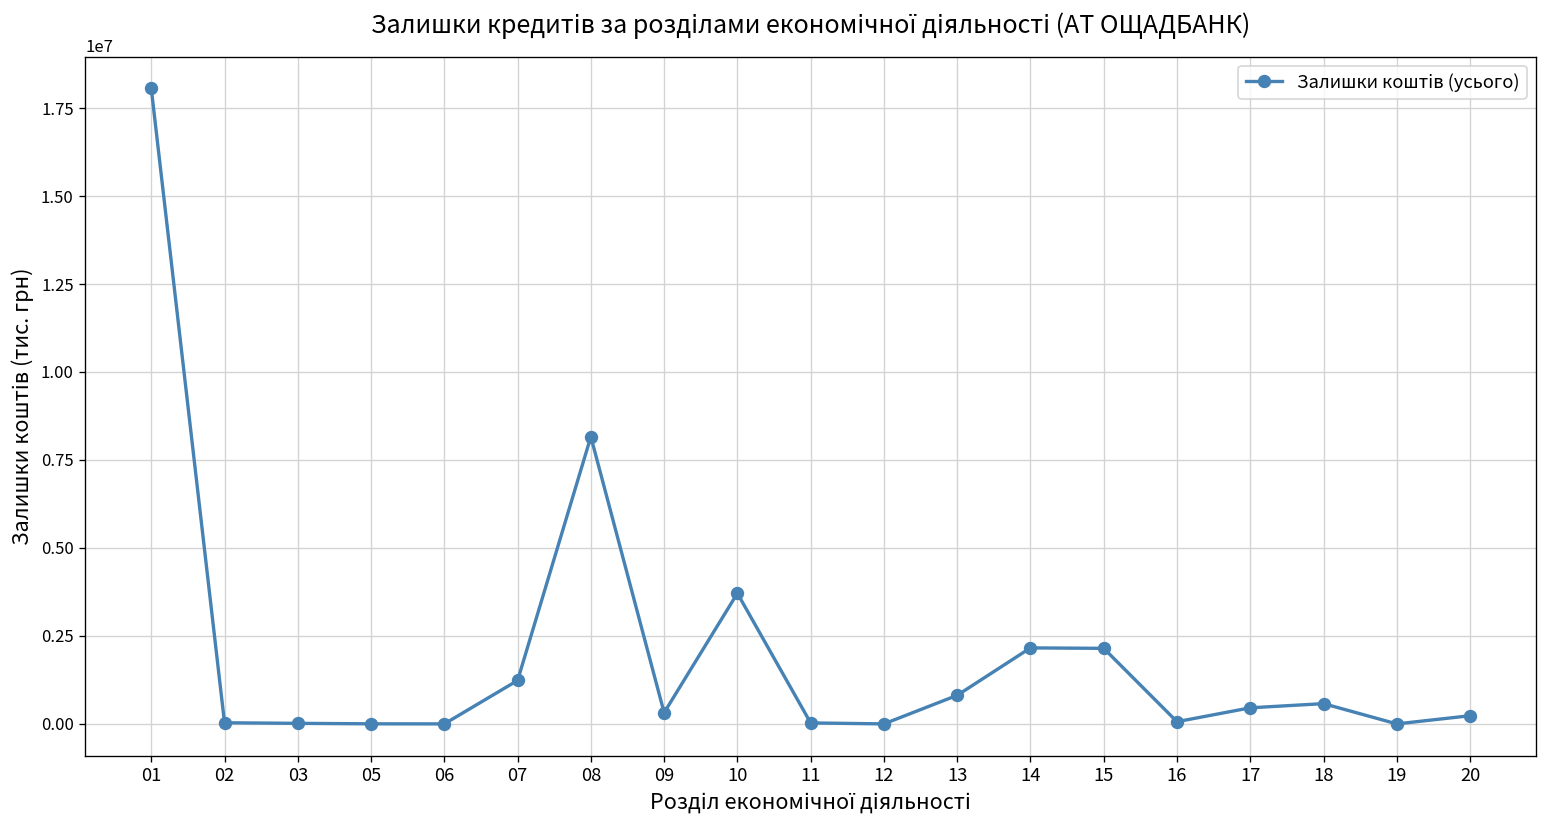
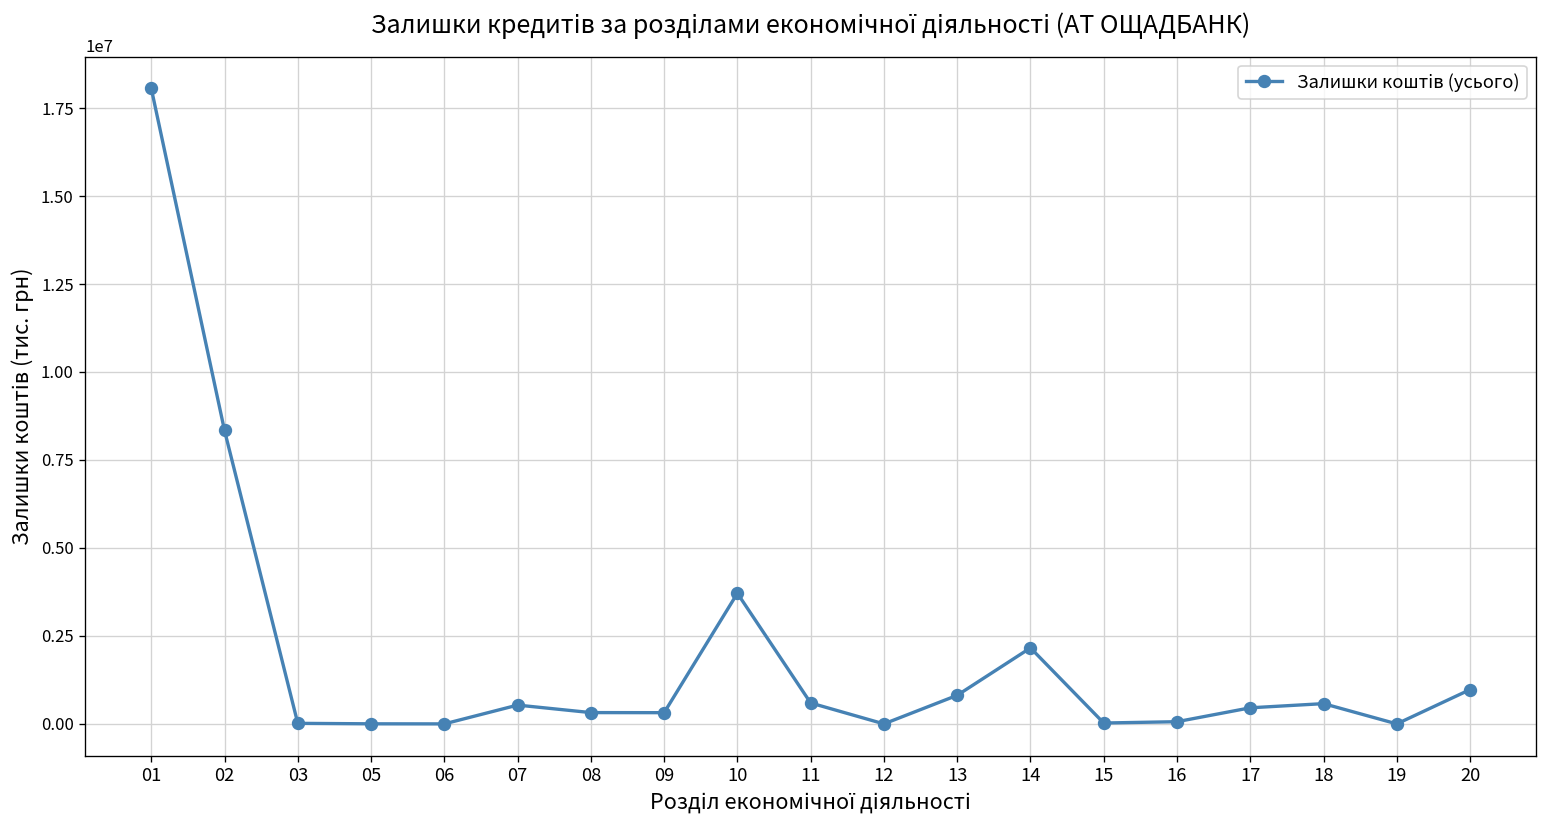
  {
    "01": 18100000,
-   "02": 0,
+   "02": 8300000,
    "03": 0,
    "05": 0,
    "06": 0,
-   "07": 1200000,
-   "08": 8200000,
+   "07": 500000,
+   "08": 300000,
    "09": 300000,
    "10": 3700000,
-   "11": 0,
+   "11": 600000,
    "12": 0,
    "13": 800000,
    "14": 2200000,
-   "15": 2100000,
+   "15": 0,
    "16": 100000,
    "17": 500000,
    "18": 600000,
    "19": 0,
-   "20": 200000
+   "20": 1000000
  }
